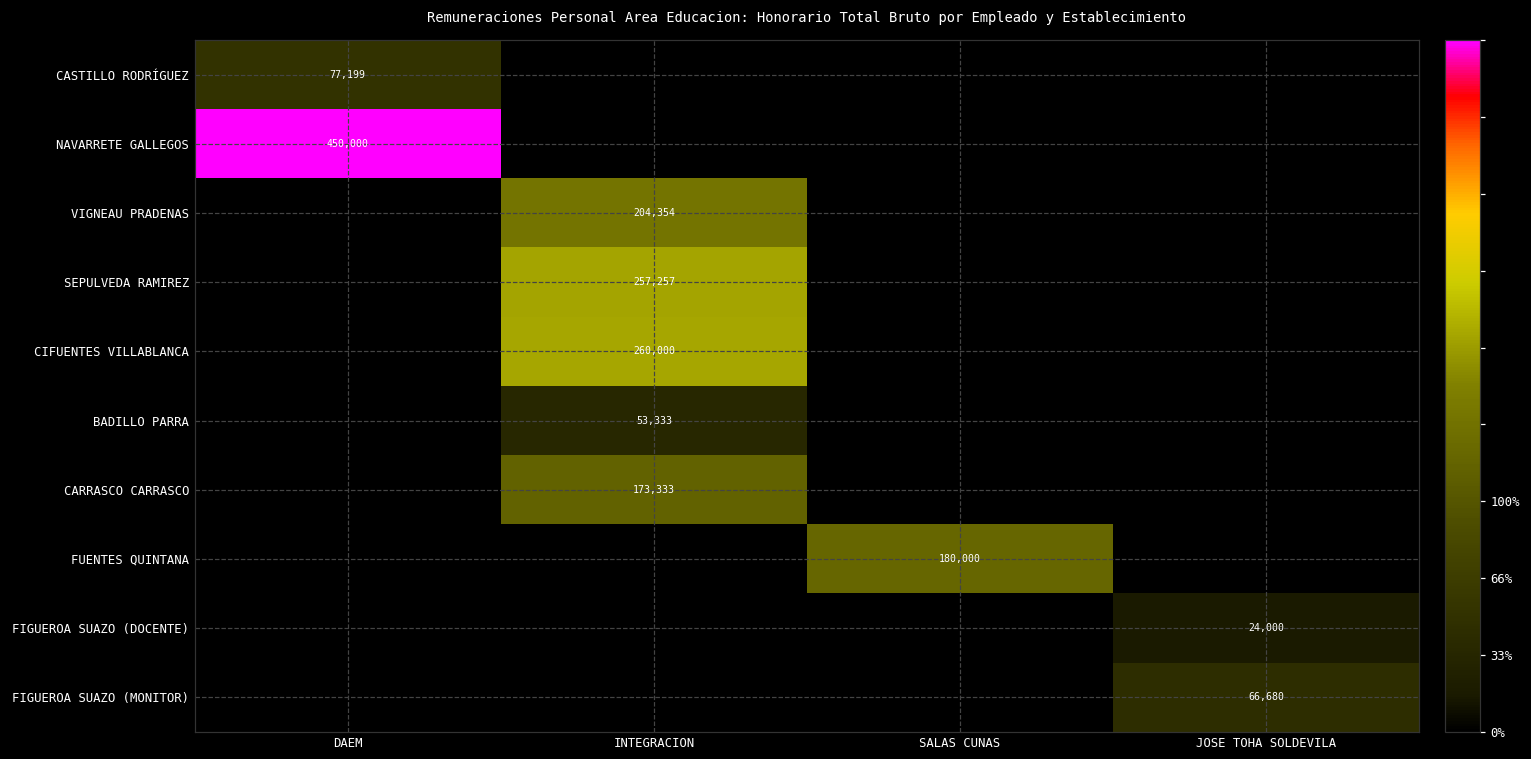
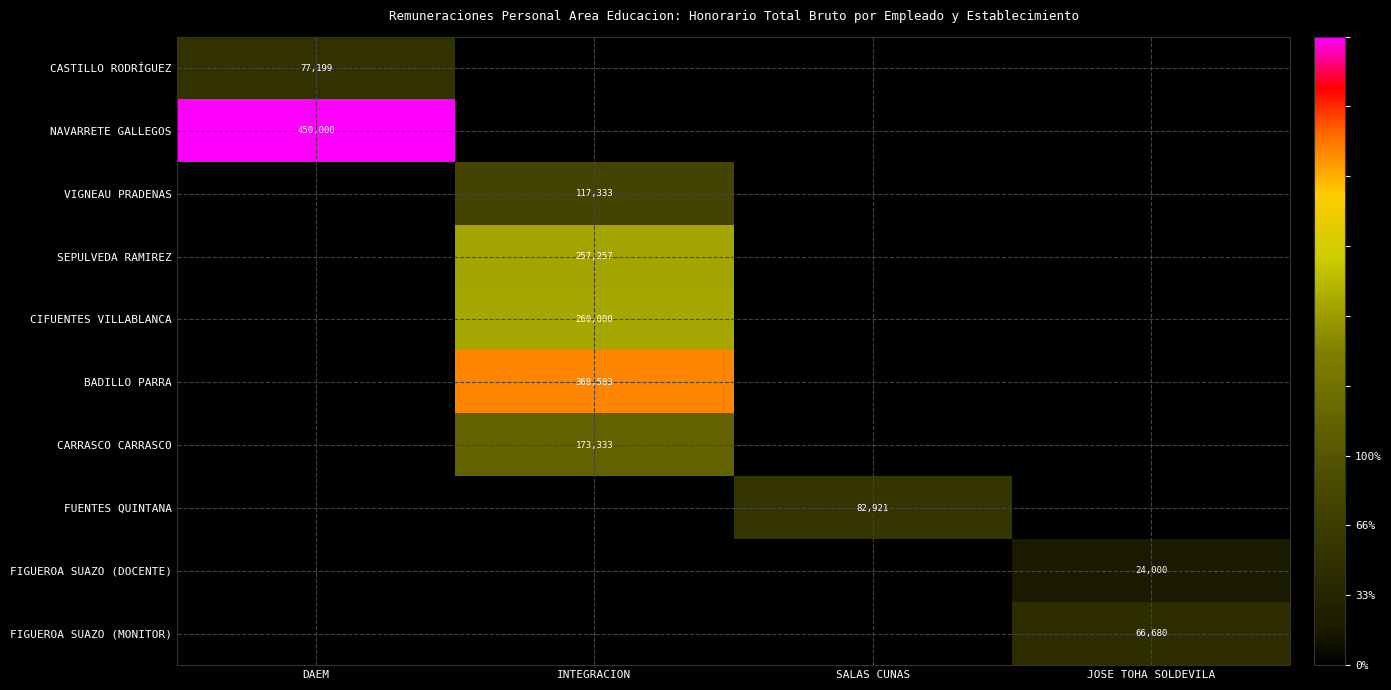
  {
    "CASTILLO RODRÍGUEZ": {
      "DAEM": "77,199"
    },
    "NAVARRETE GALLEGOS": {
      "DAEM": "450,000"
    },
    "VIGNEAU PRADENAS": {
-     "INTEGRACION": "204,354"
+     "INTEGRACION": "117,333"
    },
    "SEPULVEDA RAMIREZ": {
      "INTEGRACION": "257,257"
    },
    "CIFUENTES VILLABLANCA": {
      "INTEGRACION": "260,000"
    },
    "BADILLO PARRA": {
-     "INTEGRACION": "53,333"
+     "INTEGRACION": "368,583"
    },
    "CARRASCO CARRASCO": {
      "INTEGRACION": "173,333"
    },
    "FUENTES QUINTANA": {
-     "SALAS CUNAS": "180,000"
+     "SALAS CUNAS": "82,921"
    },
    "FIGUEROA SUAZO (DOCENTE)": {
      "JOSE TOHA SOLDEVILA": "24,000"
    },
    "FIGUEROA SUAZO (MONITOR)": {
      "JOSE TOHA SOLDEVILA": "66,680"
    }
  }
